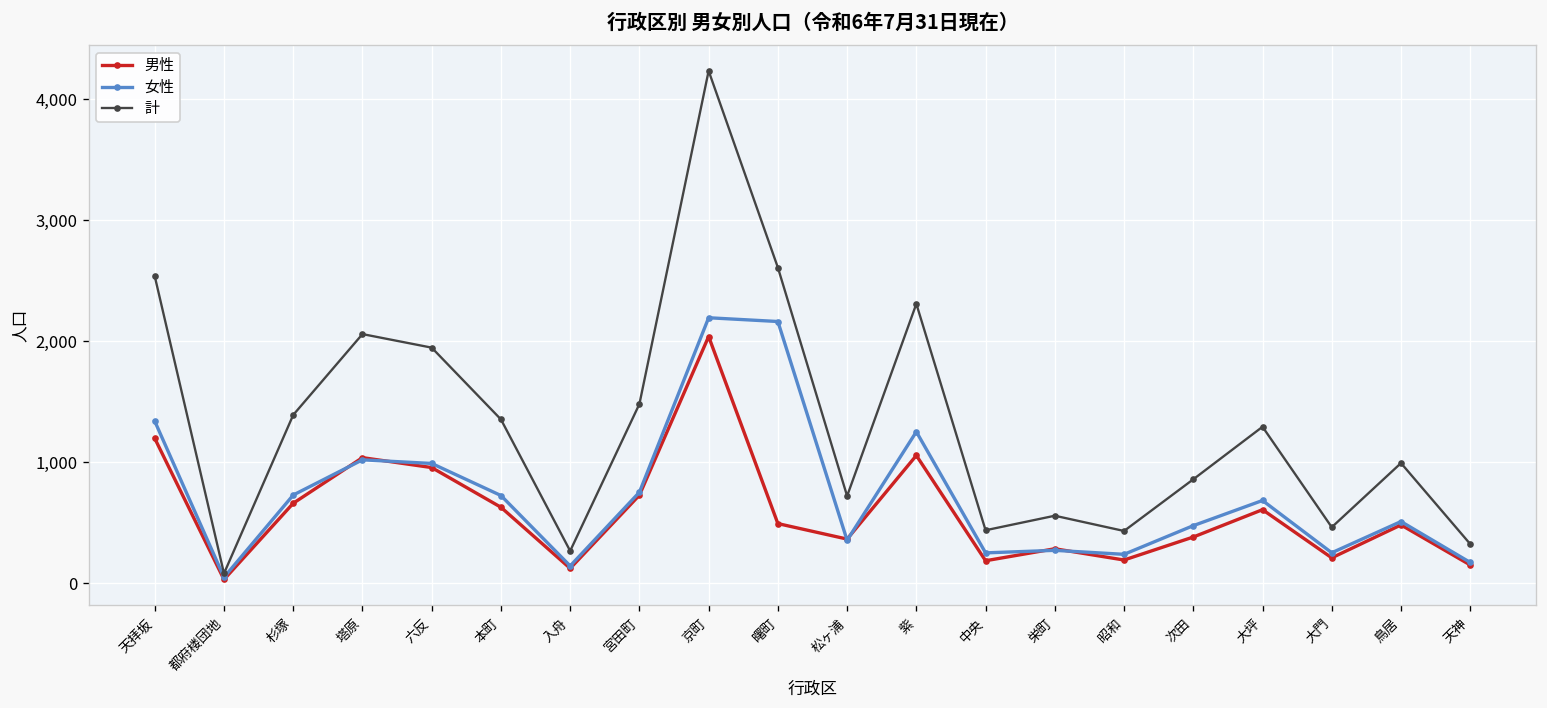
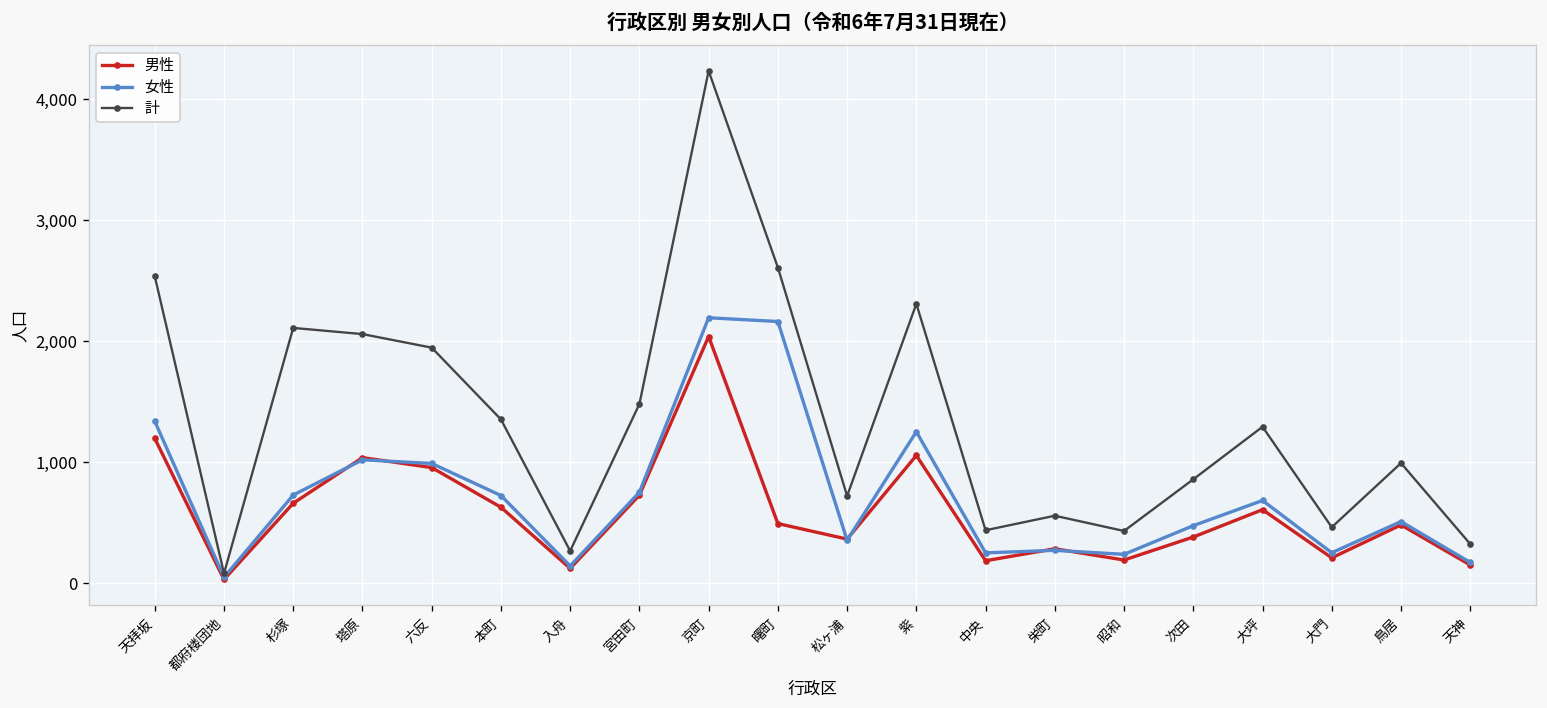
  {
    "男性": {
      "天拝坂": "1,200",
      "杉塚": "660",
      "六反": "960",
      "本町": "630",
      "京町": "2,040",
      "曙町": "490",
      "紫": "1,060",
      "中央": "190",
      "昭和": "190",
      "次田": "380",
      "大坪": "610",
      "大門": "210",
      "鳥居": "480"
    },
    "女性": {
      "天拝坂": "1,340",
      "杉塚": "730",
      "六反": "990",
      "本町": "730",
      "京町": "2,200",
      "曙町": "2,160",
      "紫": "1,250",
      "中央": "250",
      "昭和": "240",
      "次田": "480",
      "大坪": "690",
      "大門": "250",
      "鳥居": "510"
    },
    "計": {
      "天拝坂": "2,540",
      "都府楼団地": "80",
-     "杉塚": "1,390",
+     "杉塚": "2,110",
      "塔原": "2,060",
      "六反": "1,950",
      "本町": "1,360",
      "入舟": "270",
      "宮田町": "1,480",
      "京町": "4,240",
      "曙町": "2,610",
      "松ヶ浦": "720",
      "紫": "2,310",
      "中央": "440",
      "栄町": "560",
      "昭和": "430",
      "次田": "860",
      "大坪": "1,290",
      "大門": "460",
      "鳥居": "990",
      "天神": "330"
    }
  }
